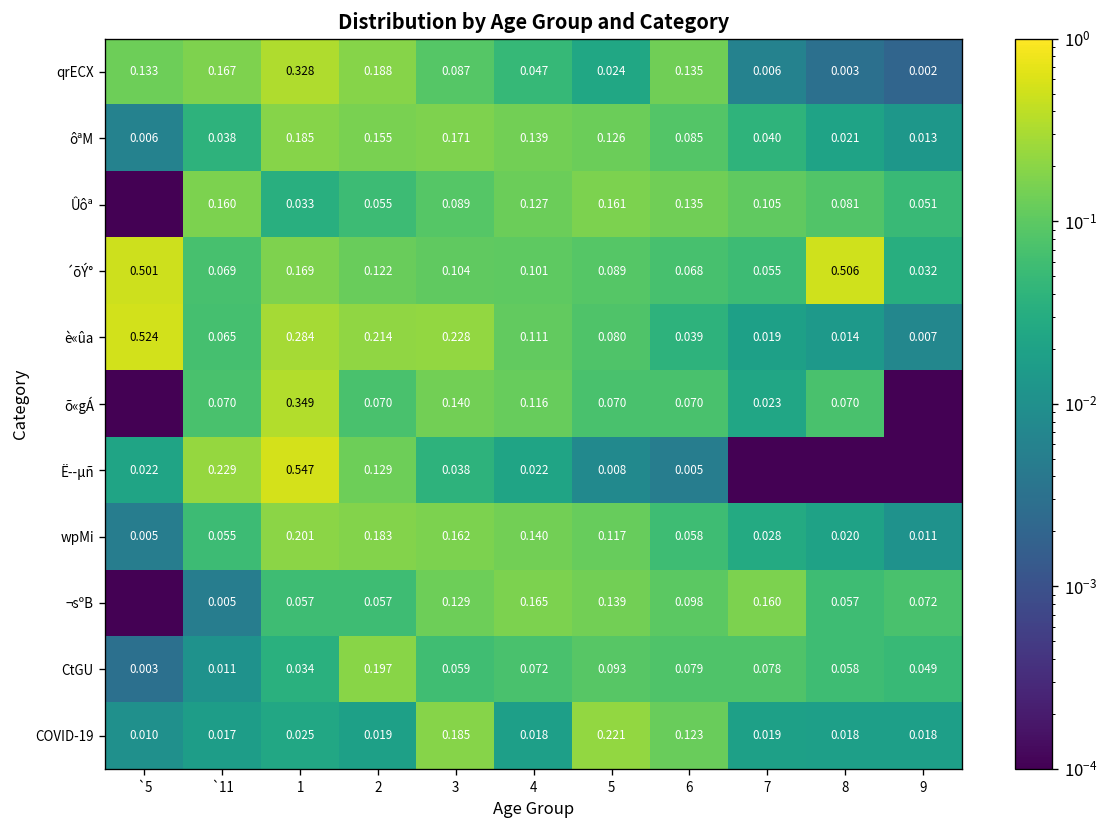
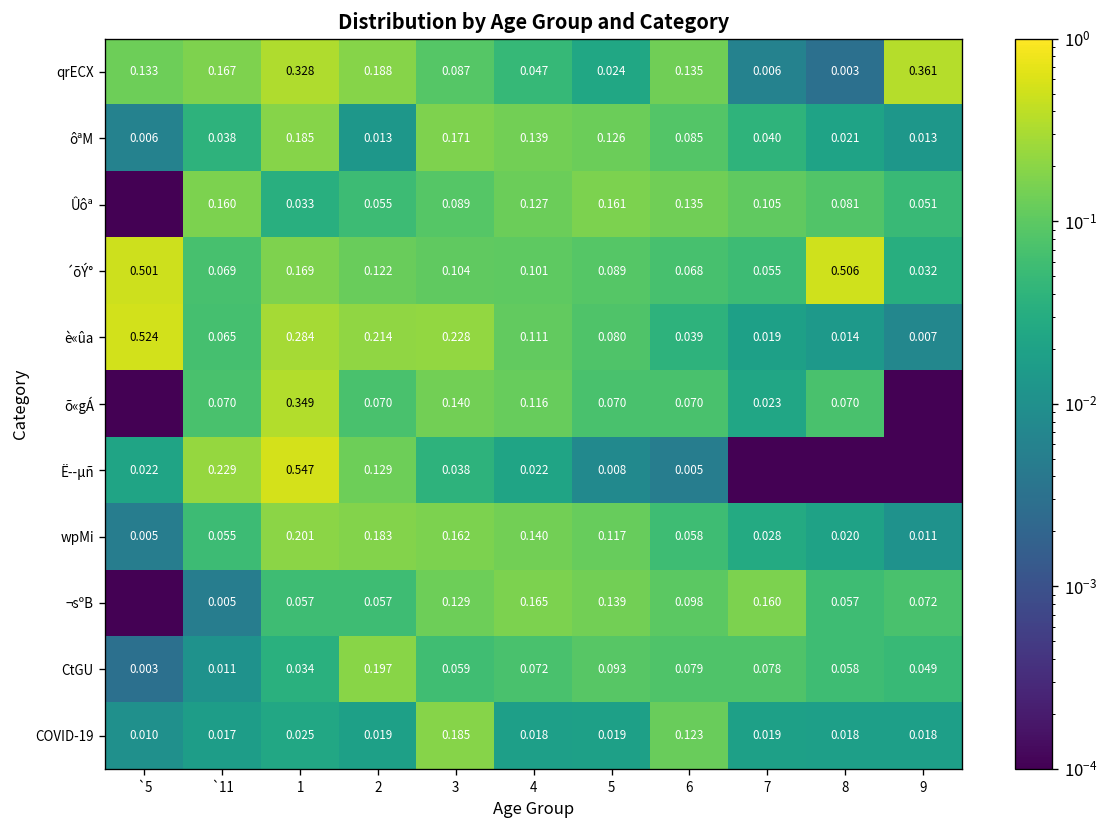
  {
    "qrECX": {
      "`5": 0.133,
      "`11": 0.167,
      "1": 0.328,
      "2": 0.188,
      "3": 0.087,
      "4": 0.047,
      "5": 0.024,
      "6": 0.135,
      "7": 0.006,
      "8": 0.003,
-     "9": 0.002
+     "9": 0.361
    },
    "ôªM": {
      "`5": 0.006,
      "`11": 0.038,
      "1": 0.185,
-     "2": 0.155,
+     "2": 0.013,
      "3": 0.171,
      "4": 0.139,
      "5": 0.126,
      "6": 0.085,
      "7": 0.040,
      "8": 0.021,
      "9": 0.013
    },
    "Ûôª": {
      "`11": 0.160,
      "1": 0.033,
      "2": 0.055,
      "3": 0.089,
      "4": 0.127,
      "5": 0.161,
      "6": 0.135,
      "7": 0.105,
      "8": 0.081,
      "9": 0.051
    },
    "´õÝ°": {
      "`5": 0.501,
      "`11": 0.069,
      "1": 0.169,
      "2": 0.122,
      "3": 0.104,
      "4": 0.101,
      "5": 0.089,
      "6": 0.068,
      "7": 0.055,
      "8": 0.506,
      "9": 0.032
    },
    "è«ûa": {
      "`5": 0.524,
      "`11": 0.065,
      "1": 0.284,
      "2": 0.214,
      "3": 0.228,
      "4": 0.111,
      "5": 0.080,
      "6": 0.039,
      "7": 0.019,
      "8": 0.014,
      "9": 0.007
    },
    "õ«gÁ": {
      "`11": 0.070,
      "1": 0.349,
      "2": 0.070,
      "3": 0.140,
      "4": 0.116,
      "5": 0.070,
      "6": 0.070,
      "7": 0.023,
      "8": 0.070
    },
    "Ë­­µñ": {
      "`5": 0.022,
      "`11": 0.229,
      "1": 0.547,
      "2": 0.129,
      "3": 0.038,
      "4": 0.022,
      "5": 0.008,
      "6": 0.005
    },
    "wpMi": {
      "`5": 0.005,
      "`11": 0.055,
      "1": 0.201,
      "2": 0.183,
      "3": 0.162,
      "4": 0.140,
      "5": 0.117,
      "6": 0.058,
      "7": 0.028,
      "8": 0.020,
      "9": 0.011
    },
    "¬sºB": {
      "`11": 0.005,
      "1": 0.057,
      "2": 0.057,
      "3": 0.129,
      "4": 0.165,
      "5": 0.139,
      "6": 0.098,
      "7": 0.160,
      "8": 0.057,
      "9": 0.072
    },
    "CtGU": {
      "`5": 0.003,
      "`11": 0.011,
      "1": 0.034,
      "2": 0.197,
      "3": 0.059,
      "4": 0.072,
      "5": 0.093,
      "6": 0.079,
      "7": 0.078,
      "8": 0.058,
      "9": 0.049
    },
    "COVID-19": {
      "`5": 0.010,
      "`11": 0.017,
      "1": 0.025,
      "2": 0.019,
      "3": 0.185,
      "4": 0.018,
-     "5": 0.221,
+     "5": 0.019,
      "6": 0.123,
      "7": 0.019,
      "8": 0.018,
      "9": 0.018
    }
  }
